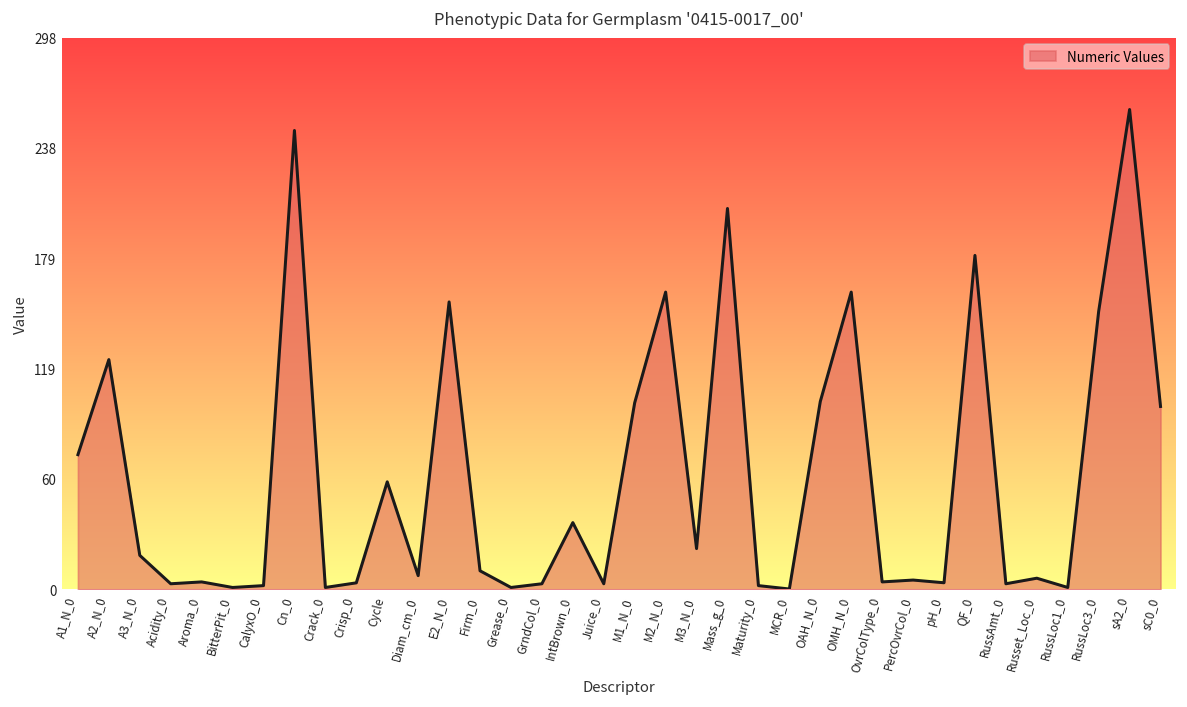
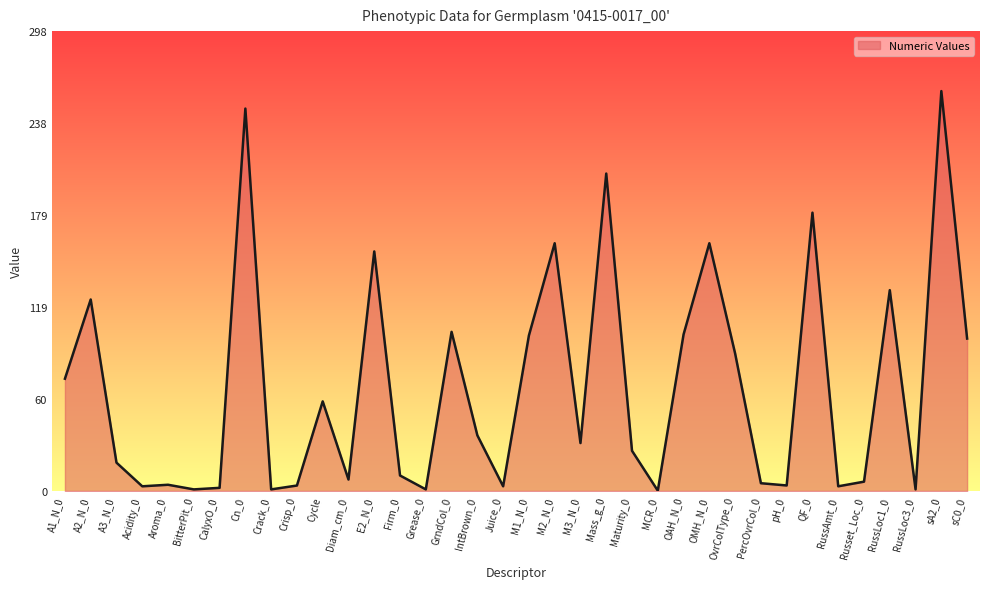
  {
    "A1_N_0": 73,
    "A2_N_0": 124,
    "A3_N_0": 18,
    "Acidity_0": 3,
    "Aroma_0": 4,
    "BitterPit_0": 1,
    "CalyxO_0": 2,
    "Cn_0": 248,
    "Crack_0": 1,
    "Crisp_0": 4,
    "Cycle": 58,
    "Diam_cm_0": 7,
    "E2_N_0": 155,
    "Firm_0": 10,
    "Grease_0": 1,
-   "GrndCol_0": 3,
+   "GrndCol_0": 103,
    "IntBrown_0": 36,
    "Juice_0": 3,
    "M1_N_0": 101,
    "M2_N_0": 160,
-   "M3_N_0": 22,
+   "M3_N_0": 31,
    "Mass_g_0": 205,
-   "Maturity_0": 2,
+   "Maturity_0": 26,
    "MCR_0": 0,
    "OAH_N_0": 101,
    "OMH_N_0": 160,
-   "OvrColType_0": 4,
+   "OvrColType_0": 89,
    "PercOvrCol_0": 5,
    "pH_0": 4,
    "QF_0": 180,
    "RussAmt_0": 3,
    "Russet_Loc_0": 6,
-   "RussLoc1_0": 1,
-   "RussLoc3_0": 150,
+   "RussLoc1_0": 130,
+   "RussLoc3_0": 1,
    "sA2_0": 259,
    "sC0_0": 99
  }
